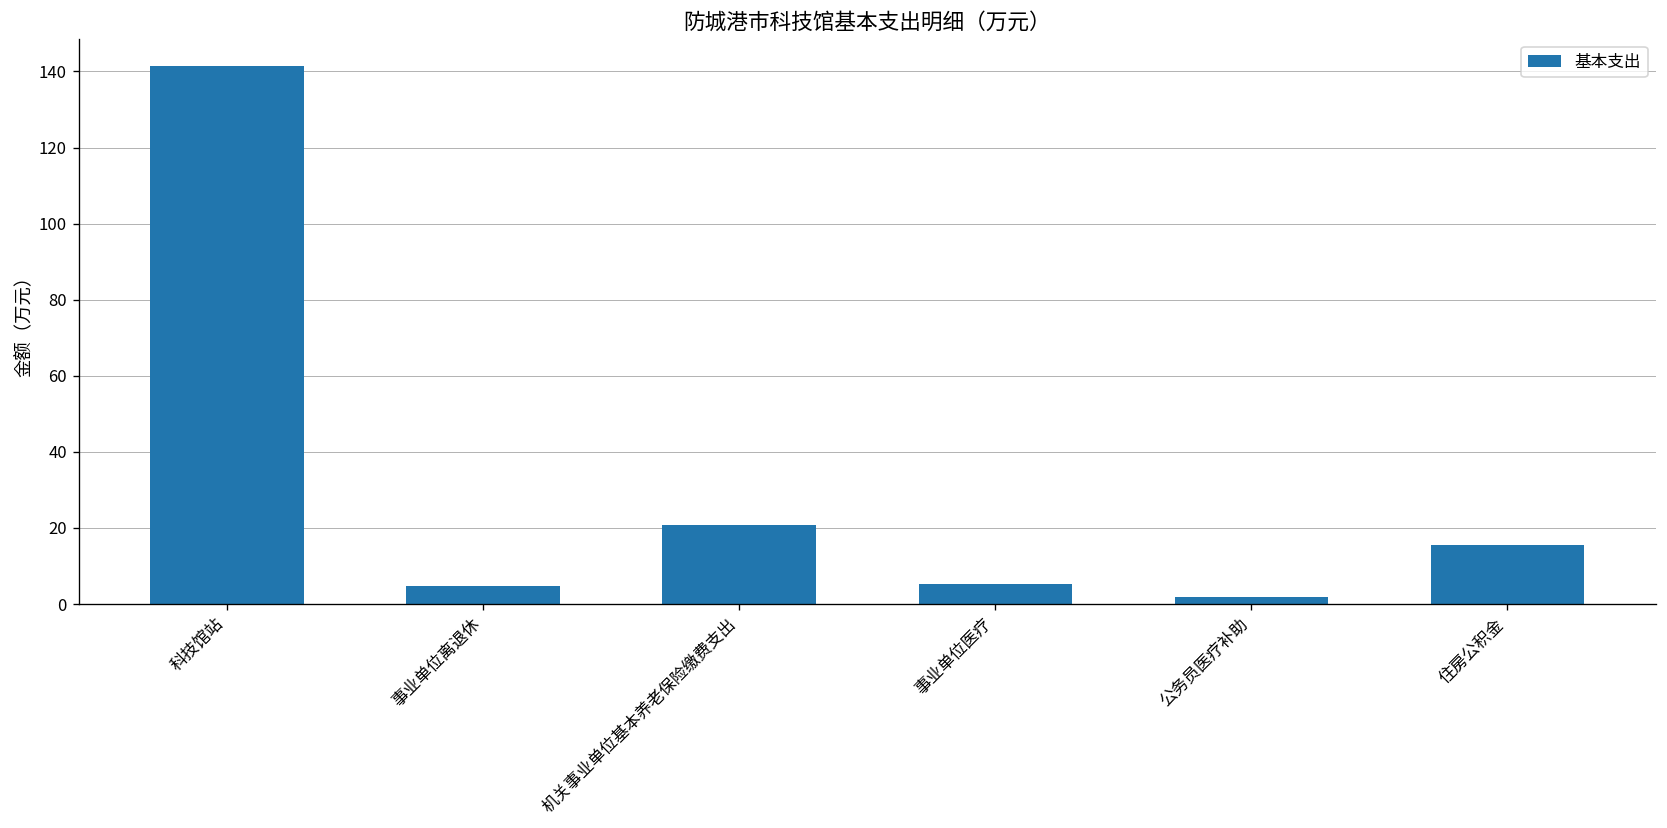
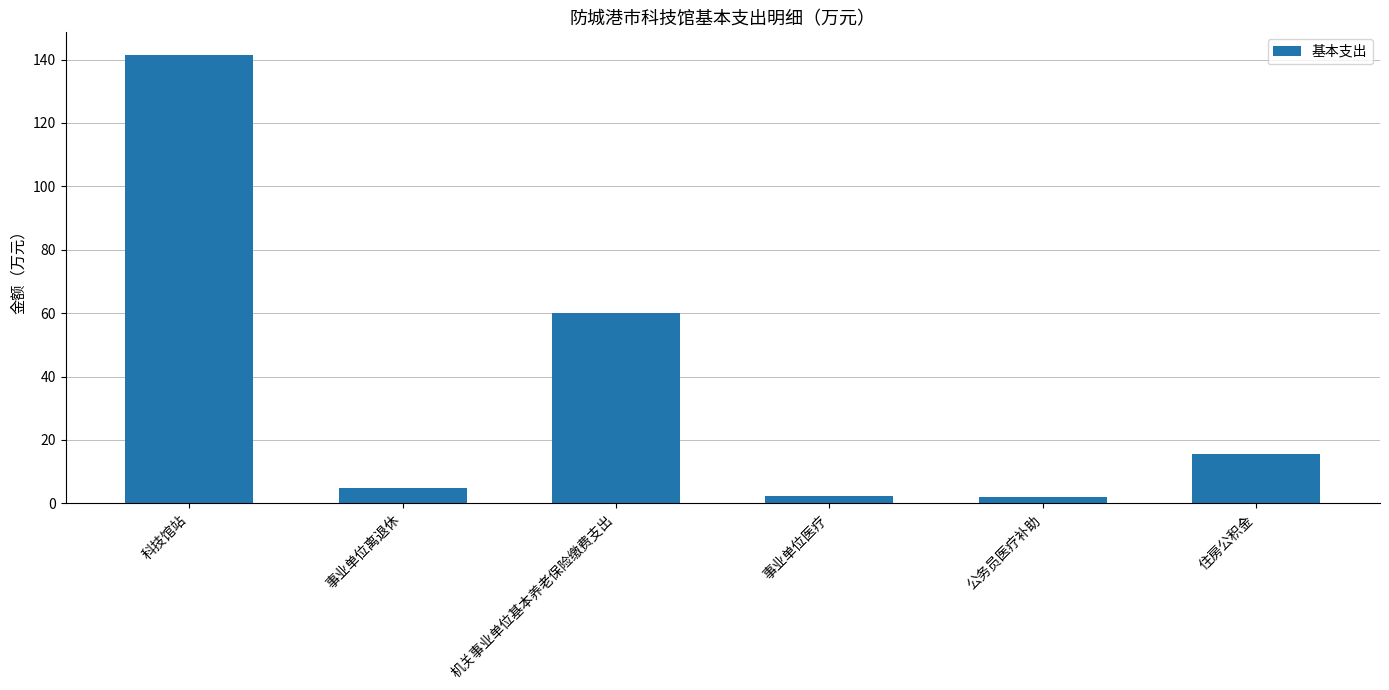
  {
    "科技馆站": 142,
    "事业单位离退休": 5,
-   "机关事业单位基本养老保险缴费支出": 21,
-   "事业单位医疗": 5,
+   "机关事业单位基本养老保险缴费支出": 60,
+   "事业单位医疗": 2,
    "公务员医疗补助": 2,
    "住房公积金": 16
  }
